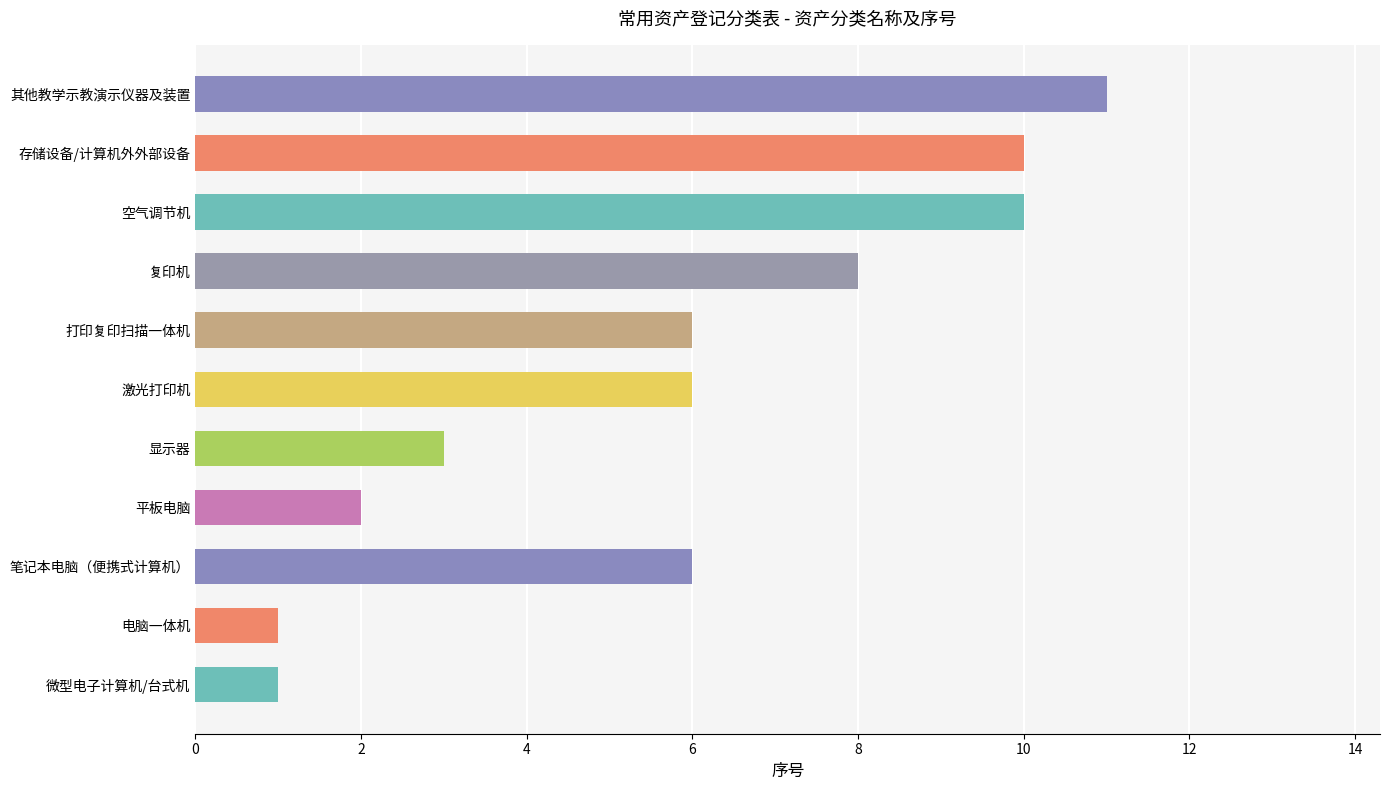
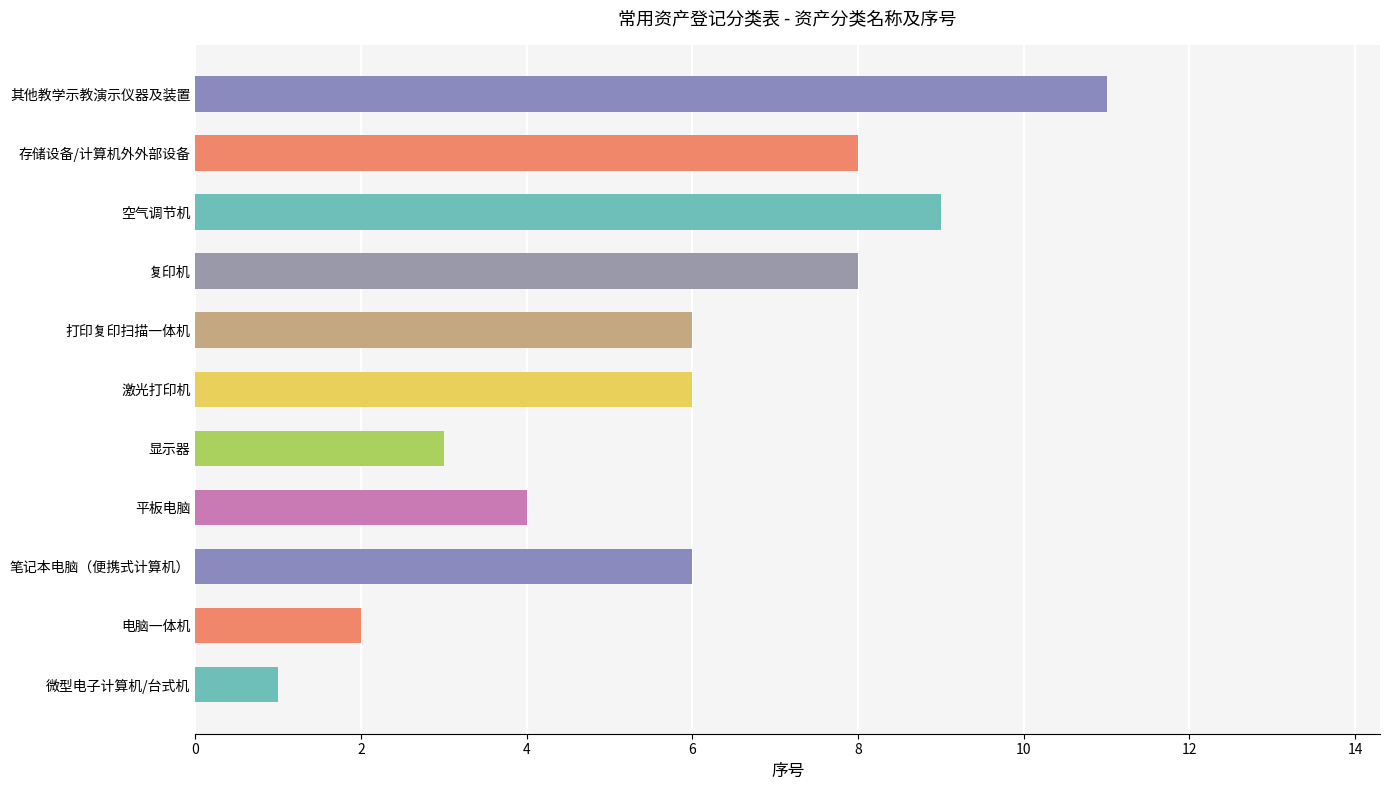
  {
    "其他教学示教演示仪器及装置": 11,
-   "存储设备/计算机外外部设备": 10,
-   "空气调节机": 10,
+   "存储设备/计算机外外部设备": 8,
+   "空气调节机": 9,
    "复印机": 8,
    "打印复印扫描一体机": 6,
    "激光打印机": 6,
    "显示器": 3,
-   "平板电脑": 2,
+   "平板电脑": 4,
    "笔记本电脑（便携式计算机）": 6,
-   "电脑一体机": 1,
+   "电脑一体机": 2,
    "微型电子计算机/台式机": 1
  }
